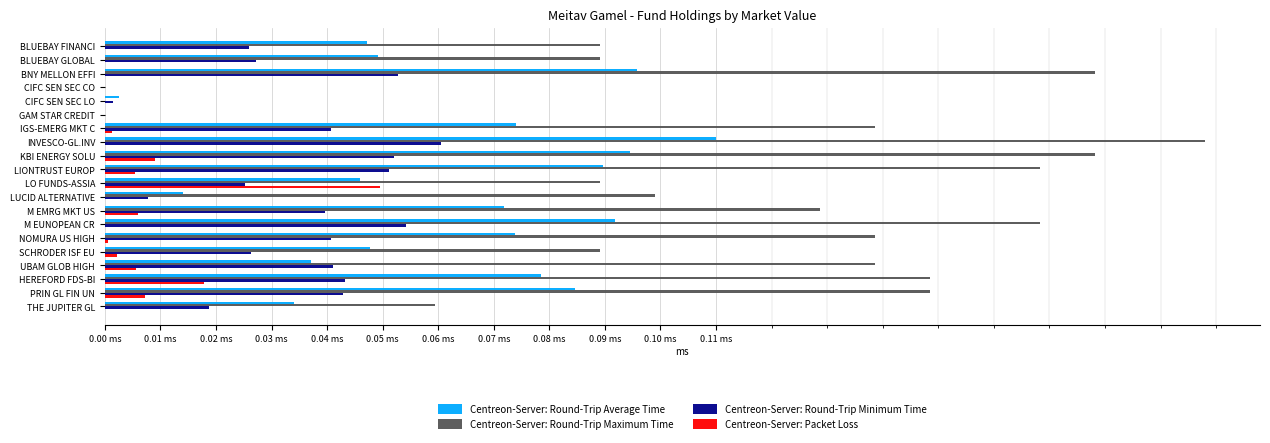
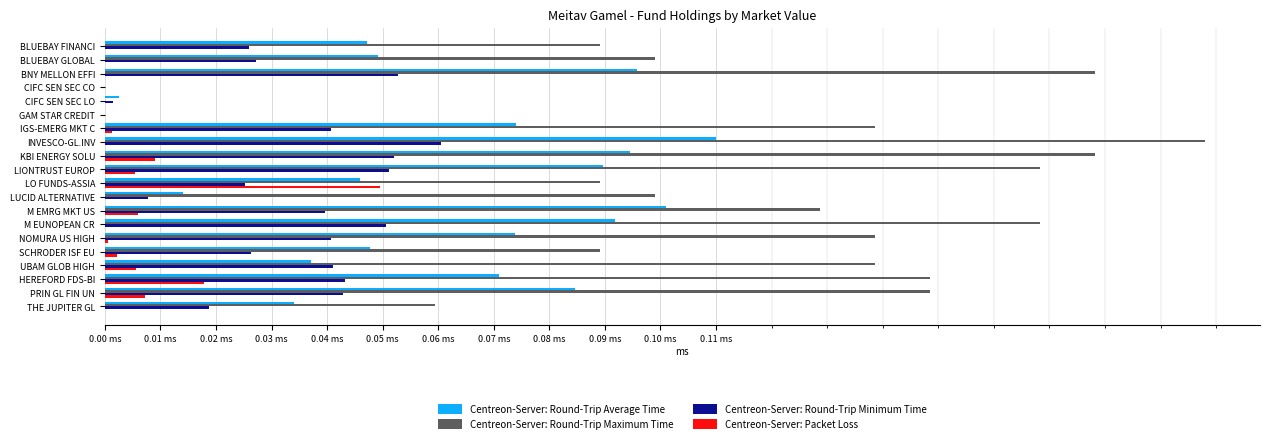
  {
    "Centreon-Server: Round-Trip Average Time": {
      "BLUEBAY FINANCI": "0.047 ms",
      "BLUEBAY GLOBAL": "0.049 ms",
      "BNY MELLON EFFI": "0.096 ms",
      "CIFC SEN SEC CO": "0.000 ms",
      "CIFC SEN SEC LO": "0.003 ms",
      "GAM STAR CREDIT": "0.000 ms",
      "IGS-EMERG MKT C": "0.074 ms",
      "INVESCO-GL.INV": "0.110 ms",
      "KBI ENERGY SOLU": "0.094 ms",
      "LIONTRUST EUROP": "0.090 ms",
      "LO FUNDS-ASSIA": "0.046 ms",
      "LUCID ALTERNATIVE": "0.014 ms",
-     "M EMRG MKT US": "0.072 ms",
+     "M EMRG MKT US": "0.101 ms",
      "M EUNOPEAN CR": "0.092 ms",
      "NOMURA US HIGH": "0.074 ms",
      "SCHRODER ISF EU": "0.048 ms",
      "UBAM GLOB HIGH": "0.037 ms",
-     "HEREFORD FDS-BI": "0.079 ms",
+     "HEREFORD FDS-BI": "0.071 ms",
      "PRIN GL FIN UN": "0.085 ms",
      "THE JUPITER GL": "0.034 ms"
    },
    "Centreon-Server: Round-Trip Maximum Time": {
      "BLUEBAY FINANCI": "0.089 ms",
-     "BLUEBAY GLOBAL": "0.089 ms",
+     "BLUEBAY GLOBAL": "0.099 ms",
      "BNY MELLON EFFI": "0.178 ms",
      "CIFC SEN SEC CO": "0.000 ms",
      "CIFC SEN SEC LO": "0.000 ms",
      "GAM STAR CREDIT": "0.000 ms",
      "IGS-EMERG MKT C": "0.139 ms",
      "INVESCO-GL.INV": "0.198 ms",
      "KBI ENERGY SOLU": "0.178 ms",
      "LIONTRUST EUROP": "0.168 ms",
      "LO FUNDS-ASSIA": "0.089 ms",
      "LUCID ALTERNATIVE": "0.099 ms",
      "M EMRG MKT US": "0.129 ms",
      "M EUNOPEAN CR": "0.168 ms",
      "NOMURA US HIGH": "0.139 ms",
      "SCHRODER ISF EU": "0.089 ms",
      "UBAM GLOB HIGH": "0.139 ms",
      "HEREFORD FDS-BI": "0.149 ms",
      "PRIN GL FIN UN": "0.149 ms",
      "THE JUPITER GL": "0.059 ms"
    },
    "Centreon-Server: Round-Trip Minimum Time": {
      "BLUEBAY FINANCI": "0.026 ms",
      "BLUEBAY GLOBAL": "0.027 ms",
      "BNY MELLON EFFI": "0.053 ms",
      "CIFC SEN SEC CO": "0.000 ms",
      "CIFC SEN SEC LO": "0.001 ms",
      "GAM STAR CREDIT": "0.000 ms",
      "IGS-EMERG MKT C": "0.041 ms",
      "INVESCO-GL.INV": "0.061 ms",
      "KBI ENERGY SOLU": "0.052 ms",
      "LIONTRUST EUROP": "0.051 ms",
      "LO FUNDS-ASSIA": "0.025 ms",
      "LUCID ALTERNATIVE": "0.008 ms",
      "M EMRG MKT US": "0.040 ms",
-     "M EUNOPEAN CR": "0.054 ms",
+     "M EUNOPEAN CR": "0.051 ms",
      "NOMURA US HIGH": "0.041 ms",
      "SCHRODER ISF EU": "0.026 ms",
      "UBAM GLOB HIGH": "0.041 ms",
      "HEREFORD FDS-BI": "0.043 ms",
      "PRIN GL FIN UN": "0.043 ms",
      "THE JUPITER GL": "0.019 ms"
    },
    "Centreon-Server: Packet Loss": {
      "BLUEBAY FINANCI": "0.000 ms",
      "BLUEBAY GLOBAL": "0.000 ms",
      "BNY MELLON EFFI": "0.000 ms",
      "CIFC SEN SEC CO": "0.000 ms",
      "CIFC SEN SEC LO": "0.000 ms",
      "GAM STAR CREDIT": "0.000 ms",
      "IGS-EMERG MKT C": "0.001 ms",
      "INVESCO-GL.INV": "0.000 ms",
      "KBI ENERGY SOLU": "0.009 ms",
      "LIONTRUST EUROP": "0.005 ms",
      "LO FUNDS-ASSIA": "0.050 ms",
      "LUCID ALTERNATIVE": "0.000 ms",
      "M EMRG MKT US": "0.006 ms",
      "M EUNOPEAN CR": "0.000 ms",
      "NOMURA US HIGH": "0.001 ms",
      "SCHRODER ISF EU": "0.002 ms",
      "UBAM GLOB HIGH": "0.006 ms",
      "HEREFORD FDS-BI": "0.018 ms",
      "PRIN GL FIN UN": "0.007 ms",
      "THE JUPITER GL": "0.000 ms"
    }
  }
